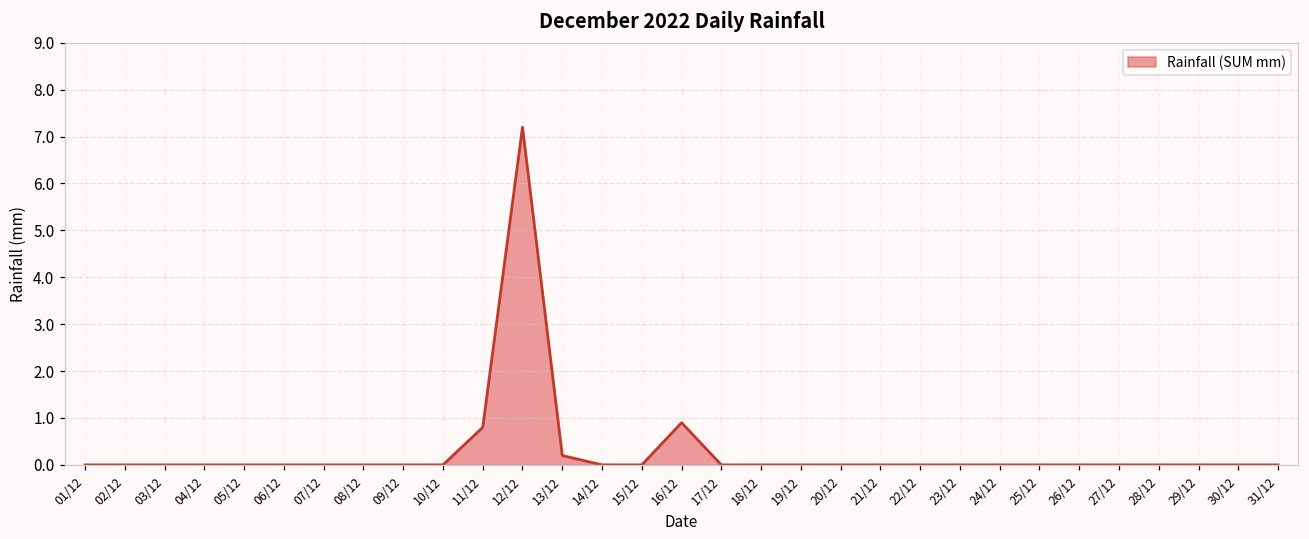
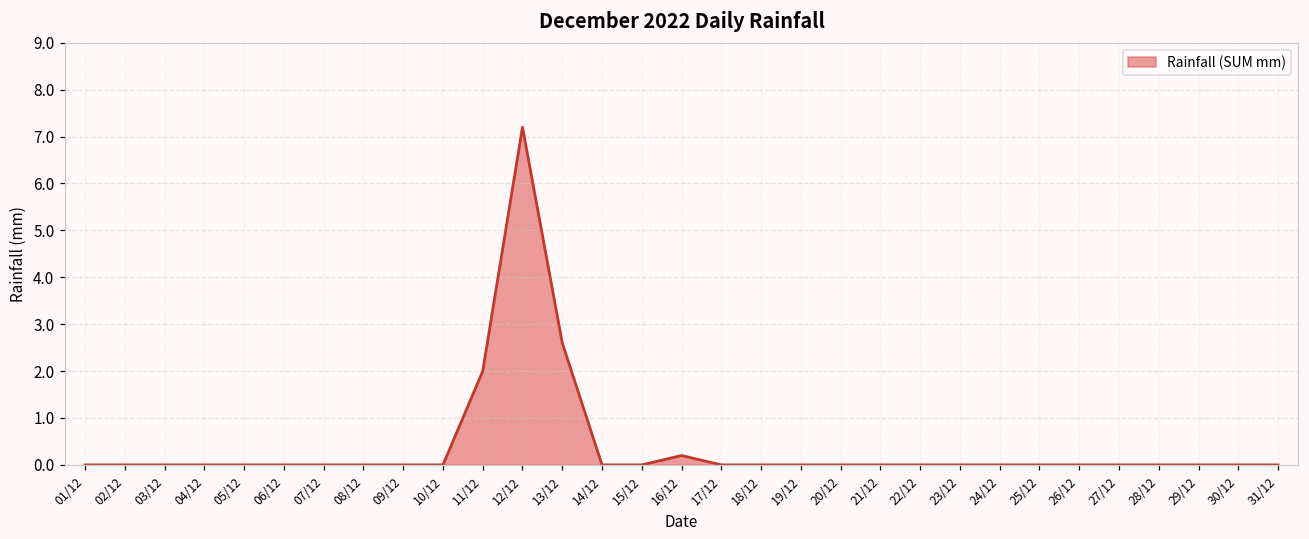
  {
    "01/12": 0.0,
    "02/12": 0.0,
    "03/12": 0.0,
    "04/12": 0.0,
    "05/12": 0.0,
    "06/12": 0.0,
    "07/12": 0.0,
    "08/12": 0.0,
    "09/12": 0.0,
    "10/12": 0.0,
-   "11/12": 0.8,
+   "11/12": 2.0,
    "12/12": 7.2,
-   "13/12": 0.2,
+   "13/12": 2.6,
    "14/12": 0.0,
    "15/12": 0.0,
-   "16/12": 0.9,
+   "16/12": 0.2,
    "17/12": 0.0,
    "18/12": 0.0,
    "19/12": 0.0,
    "20/12": 0.0,
    "21/12": 0.0,
    "22/12": 0.0,
    "23/12": 0.0,
    "24/12": 0.0,
    "25/12": 0.0,
    "26/12": 0.0,
    "27/12": 0.0,
    "28/12": 0.0,
    "29/12": 0.0,
    "30/12": 0.0,
    "31/12": 0.0
  }
